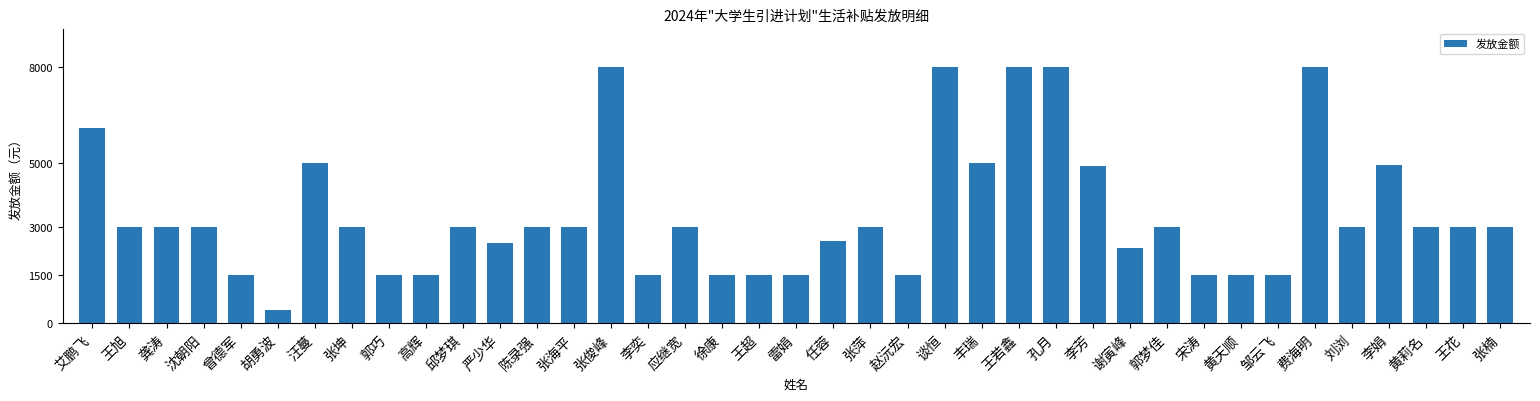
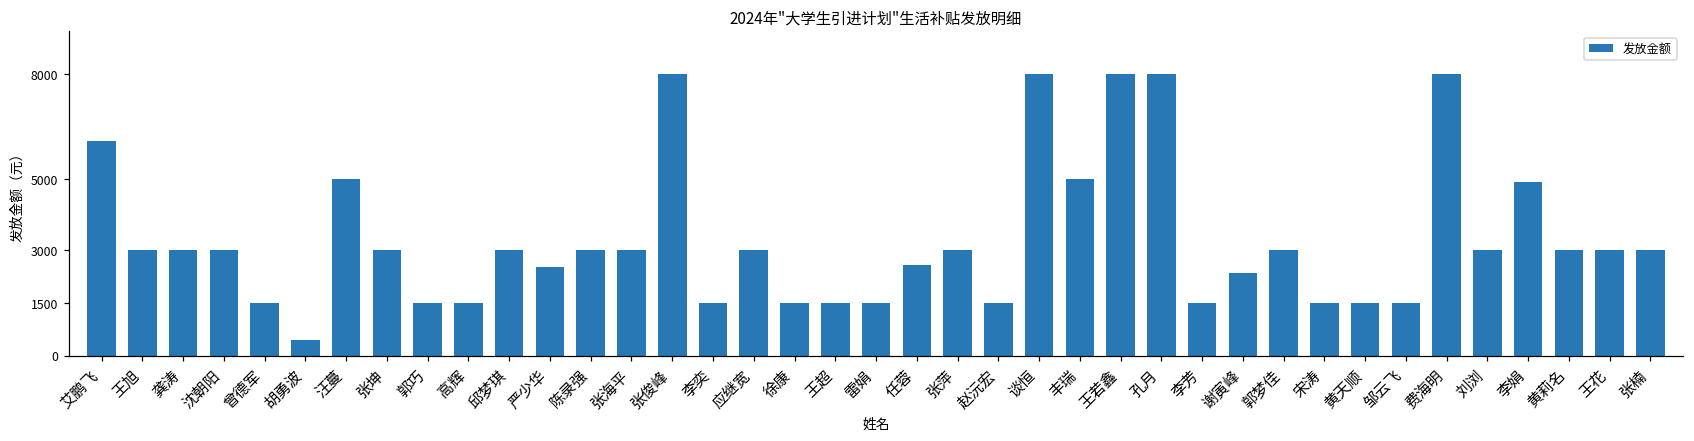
  {
    "艾鹏飞": 6100,
    "王旭": 3000,
    "龚涛": 3000,
    "沈朝阳": 3000,
    "曾德军": 1500,
    "胡勇波": 400,
    "汪蔓": 5000,
    "张坤": 3000,
    "郭巧": 1500,
    "高辉": 1500,
    "邱梦琪": 3000,
    "严少华": 2500,
    "陈录强": 3000,
    "张海平": 3000,
    "张俊峰": 8000,
    "李奕": 1500,
    "应继宽": 3000,
    "徐康": 1500,
    "王超": 1500,
    "雷娟": 1500,
    "任蓉": 2600,
    "张萍": 3000,
    "赵沅宏": 1500,
    "谈恒": 8000,
    "丰瑞": 5000,
    "王若鑫": 8000,
    "孔月": 8000,
-   "李芳": 4900,
+   "李芳": 1500,
    "谢寅峰": 2400,
    "郭梦佳": 3000,
    "宋涛": 1500,
    "黄天顺": 1500,
    "邹云飞": 1500,
    "费海明": 8000,
    "刘浏": 3000,
    "李娟": 4900,
    "黄莉名": 3000,
    "王花": 3000,
    "张楠": 3000
  }
